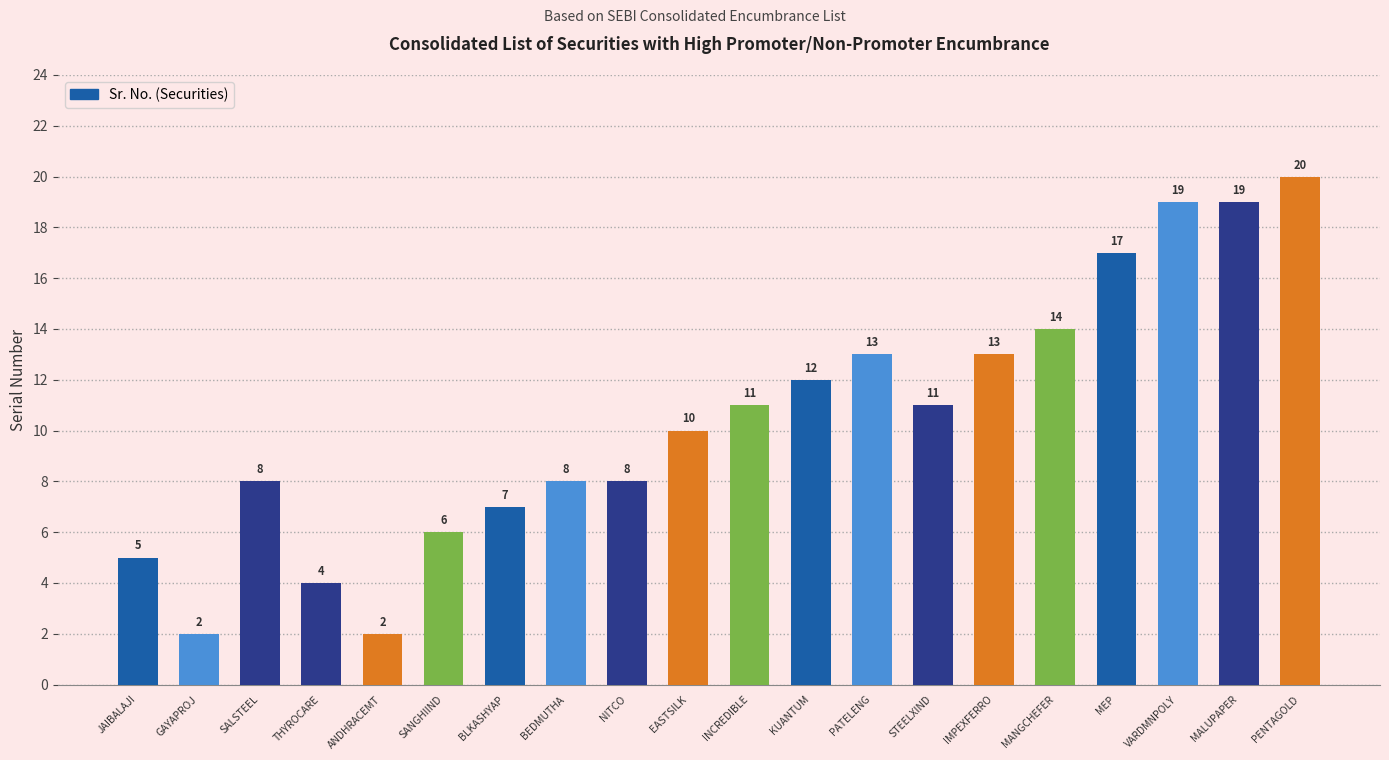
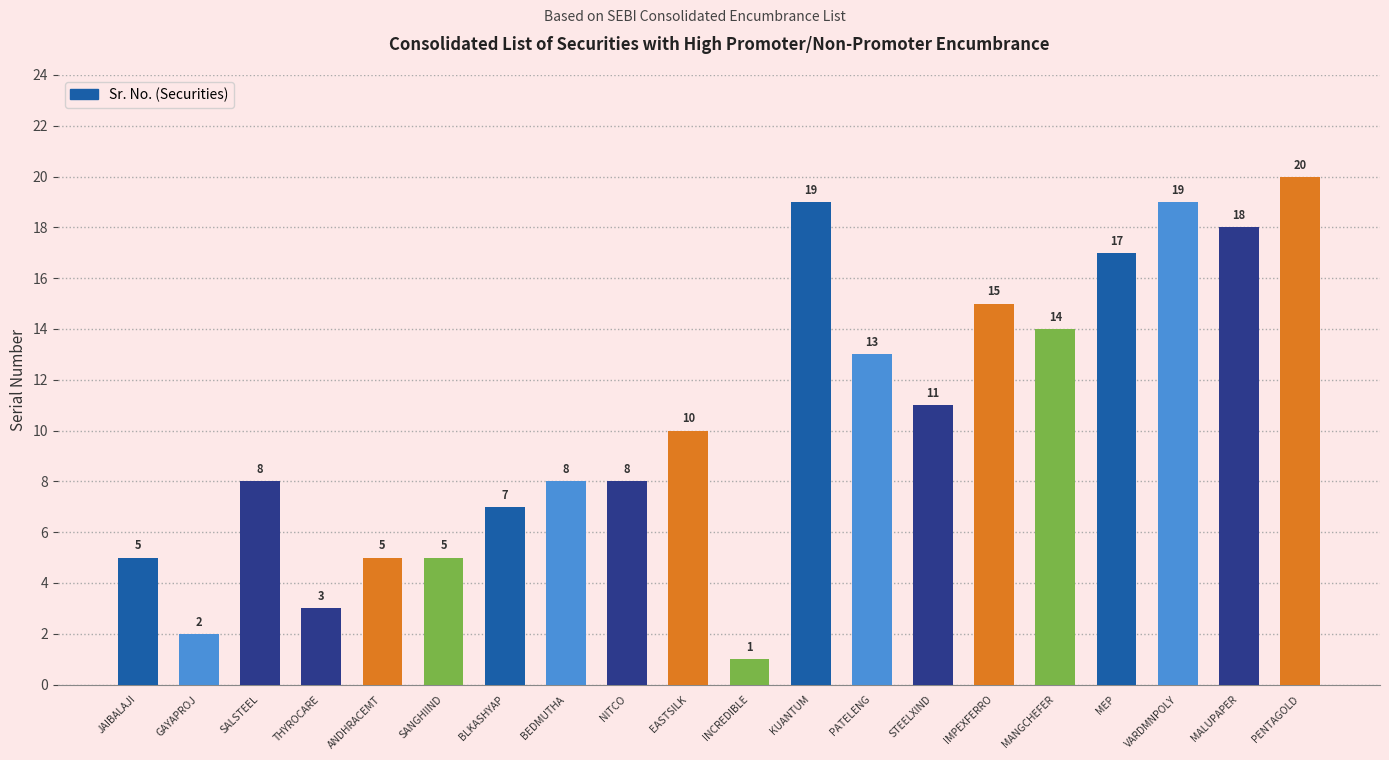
  {
    "JAIBALAJI": 5,
    "GAYAPROJ": 2,
    "SALSTEEL": 8,
-   "THYROCARE": 4,
-   "ANDHRACEMT": 2,
-   "SANGHIIND": 6,
+   "THYROCARE": 3,
+   "ANDHRACEMT": 5,
+   "SANGHIIND": 5,
    "BLKASHYAP": 7,
    "BEDMUTHA": 8,
    "NITCO": 8,
    "EASTSILK": 10,
-   "INCREDIBLE": 11,
-   "KUANTUM": 12,
+   "INCREDIBLE": 1,
+   "KUANTUM": 19,
    "PATELENG": 13,
    "STEELXIND": 11,
-   "IMPEXFERRO": 13,
+   "IMPEXFERRO": 15,
    "MANGCHEFER": 14,
    "MEP": 17,
    "VARDMNPOLY": 19,
-   "MALUPAPER": 19,
+   "MALUPAPER": 18,
    "PENTAGOLD": 20
  }
